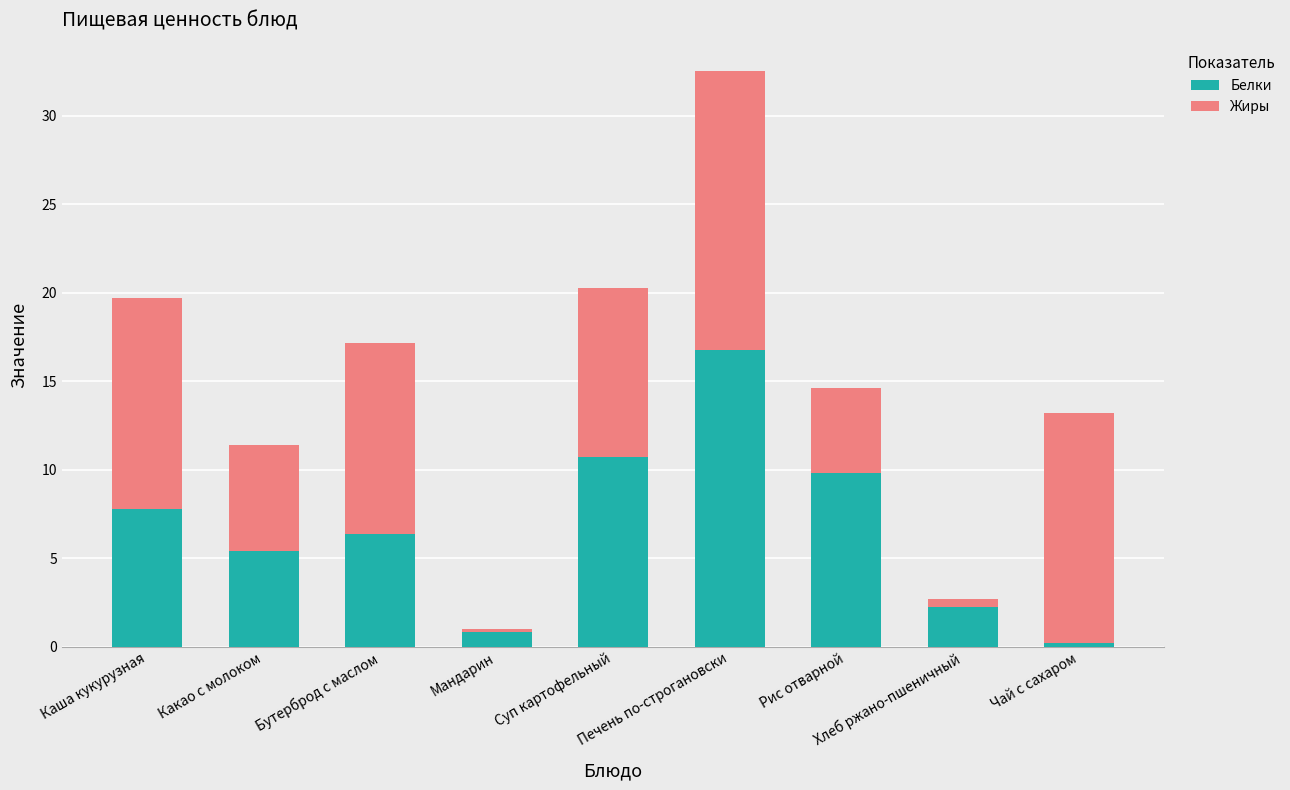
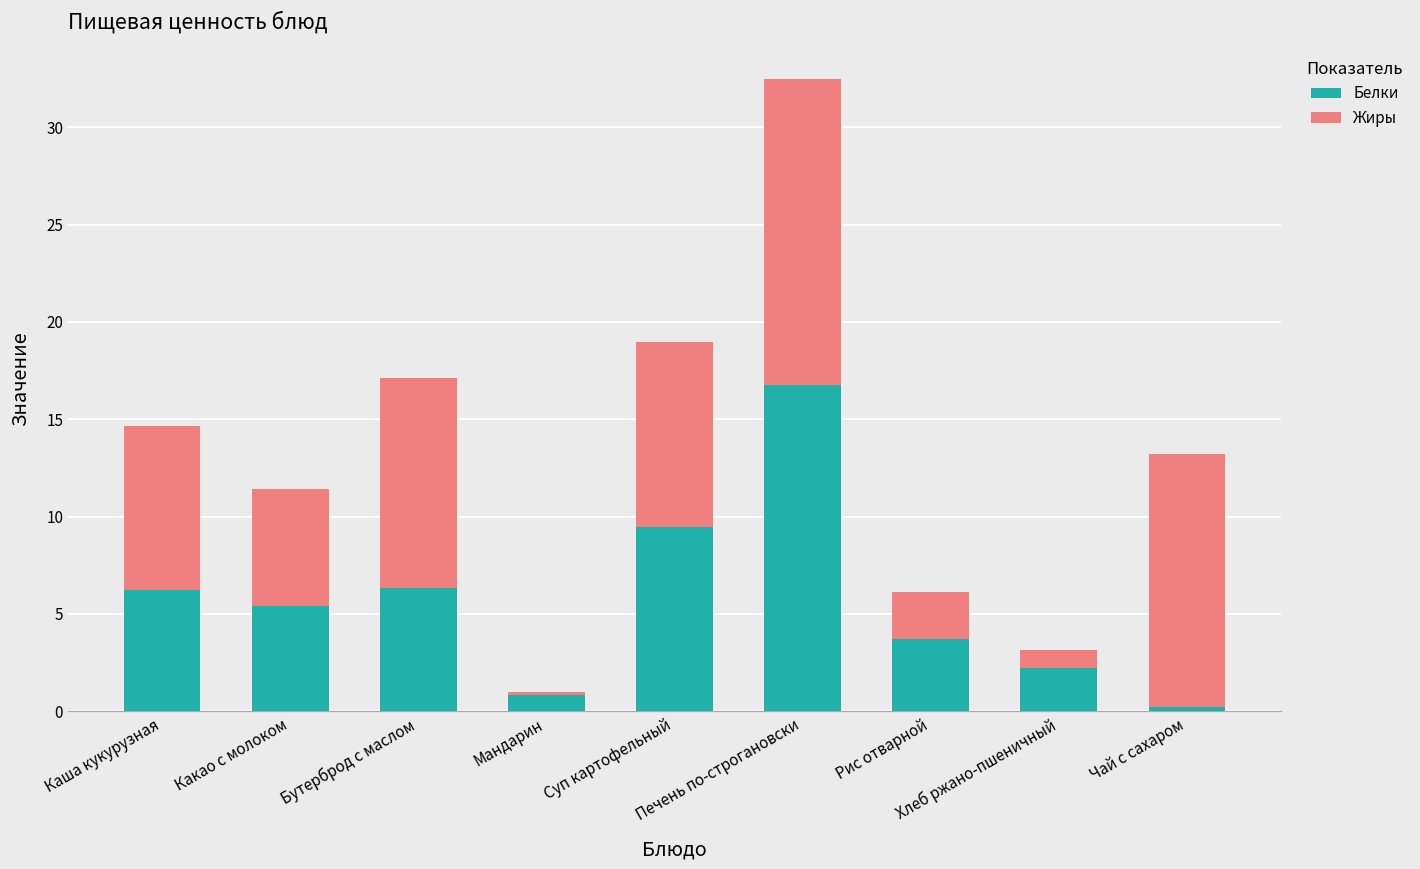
  {
    "Белки": {
-     "Каша кукурузная": 7.8,
+     "Каша кукурузная": 6.2,
      "Какао с молоком": 5.4,
      "Бутерброд с маслом": 6.3,
      "Мандарин": 0.8,
-     "Суп картофельный": 10.7,
+     "Суп картофельный": 9.5,
      "Печень по-строгановски": 16.8,
-     "Рис отварной": 9.8,
+     "Рис отварной": 3.7,
      "Хлеб ржано-пшеничный": 2.2,
      "Чай с сахаром": 0.2
    },
    "Жиры": {
-     "Каша кукурузная": 11.9,
+     "Каша кукурузная": 8.4,
      "Какао с молоком": 6.0,
      "Бутерброд с маслом": 10.8,
      "Мандарин": 0.2,
      "Суп картофельный": 9.5,
      "Печень по-строгановски": 15.8,
-     "Рис отварной": 4.8,
-     "Хлеб ржано-пшеничный": 0.4,
+     "Рис отварной": 2.4,
+     "Хлеб ржано-пшеничный": 0.9,
      "Чай с сахаром": 13.0
    }
  }
